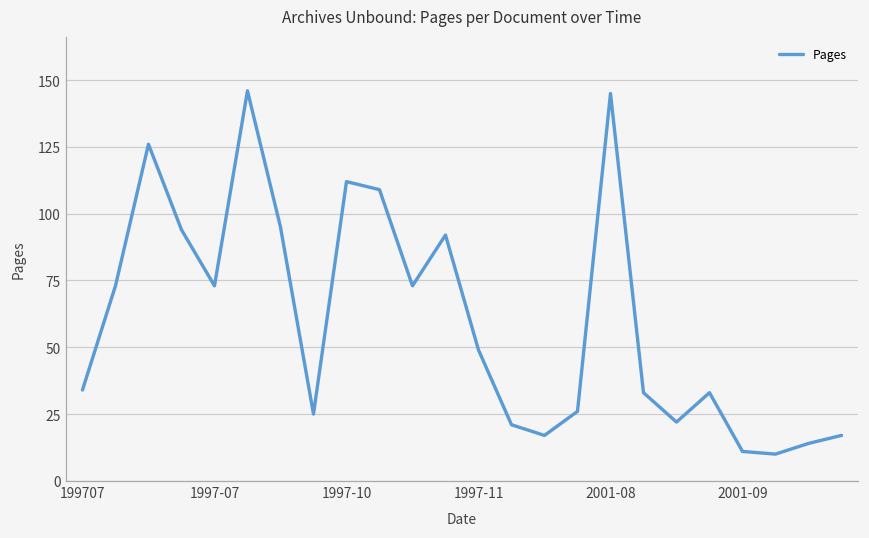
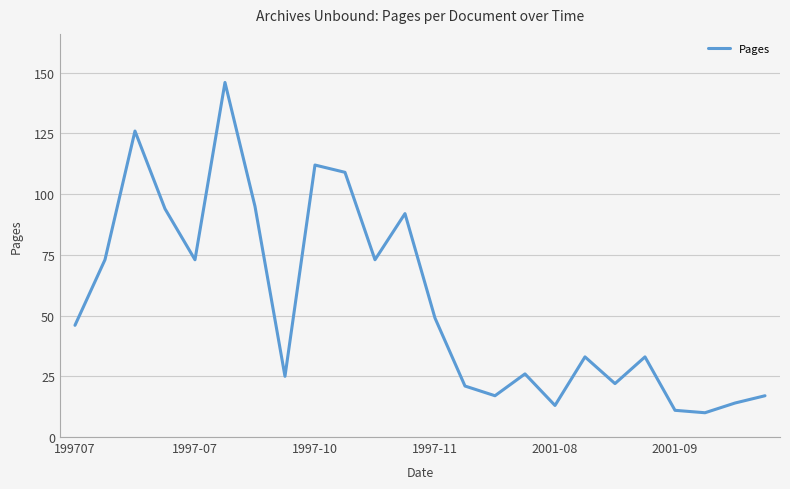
  {
-   "199707": 34,
+   "199707": 46,
    "1997-07": 73,
    "1997-10": 112,
    "1997-11": 49,
-   "2001-08": 145,
+   "2001-08": 13,
    "2001-09": 11
  }
